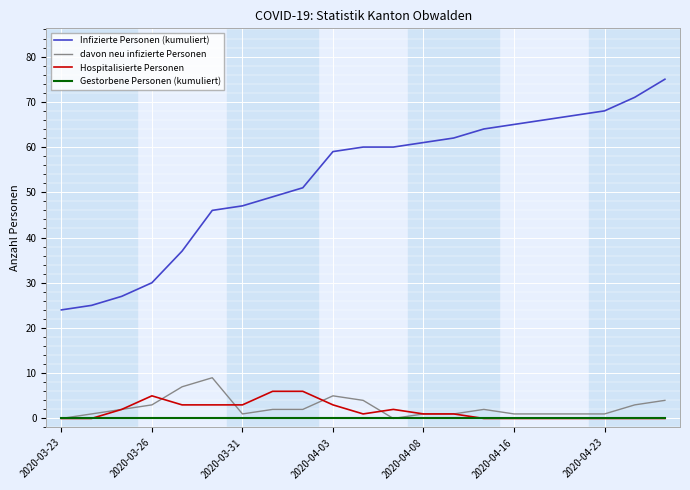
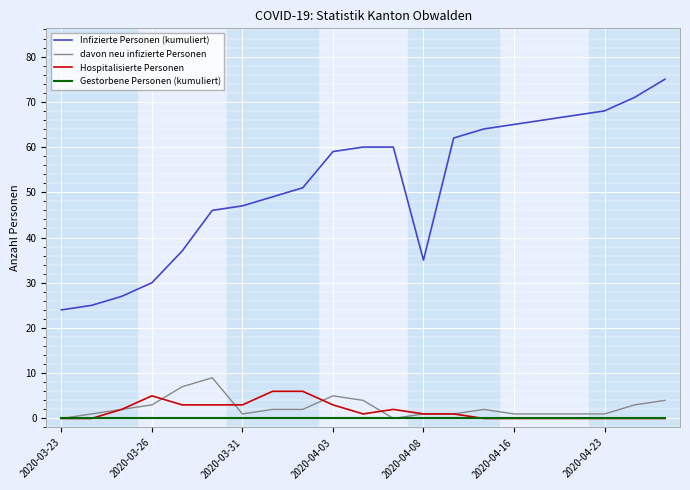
  {
    "Infizierte Personen (kumuliert)": {
      "2020-03-23": 24,
      "2020-03-26": 30,
      "2020-03-31": 47,
      "2020-04-03": 59,
-     "2020-04-08": 61,
+     "2020-04-08": 35,
      "2020-04-16": 65,
      "2020-04-23": 68
    },
    "davon neu infizierte Personen": {
      "2020-03-26": 3,
      "2020-03-31": 1,
      "2020-04-03": 5,
      "2020-04-16": 1,
      "2020-04-23": 1
    },
    "Hospitalisierte Personen": {
      "2020-03-26": 5,
      "2020-03-31": 3,
      "2020-04-03": 3
    },
    "Gestorbene Personen (kumuliert)": {
      "2020-03-26": 0,
      "2020-03-31": 0,
      "2020-04-03": 0,
      "2020-04-08": 0
    }
  }
